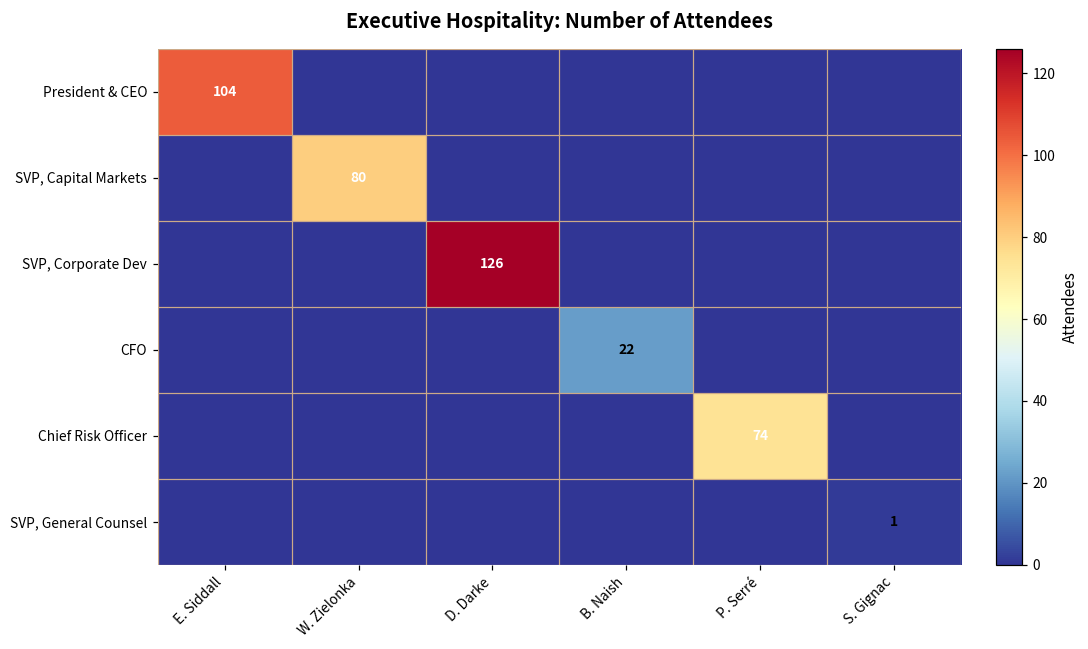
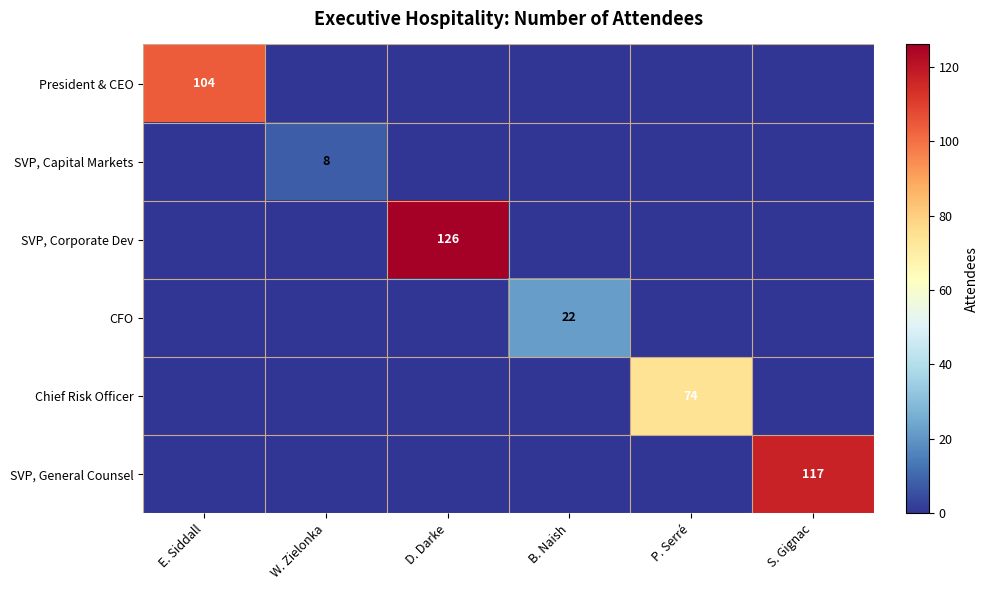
  {
    "President & CEO": {
      "E. Siddall": 104
    },
    "SVP, Capital Markets": {
-     "W. Zielonka": 80
+     "W. Zielonka": 8
    },
    "SVP, Corporate Dev": {
      "D. Darke": 126
    },
    "CFO": {
      "B. Naish": 22
    },
    "Chief Risk Officer": {
      "P. Serré": 74
    },
    "SVP, General Counsel": {
-     "S. Gignac": 1
+     "S. Gignac": 117
    }
  }
